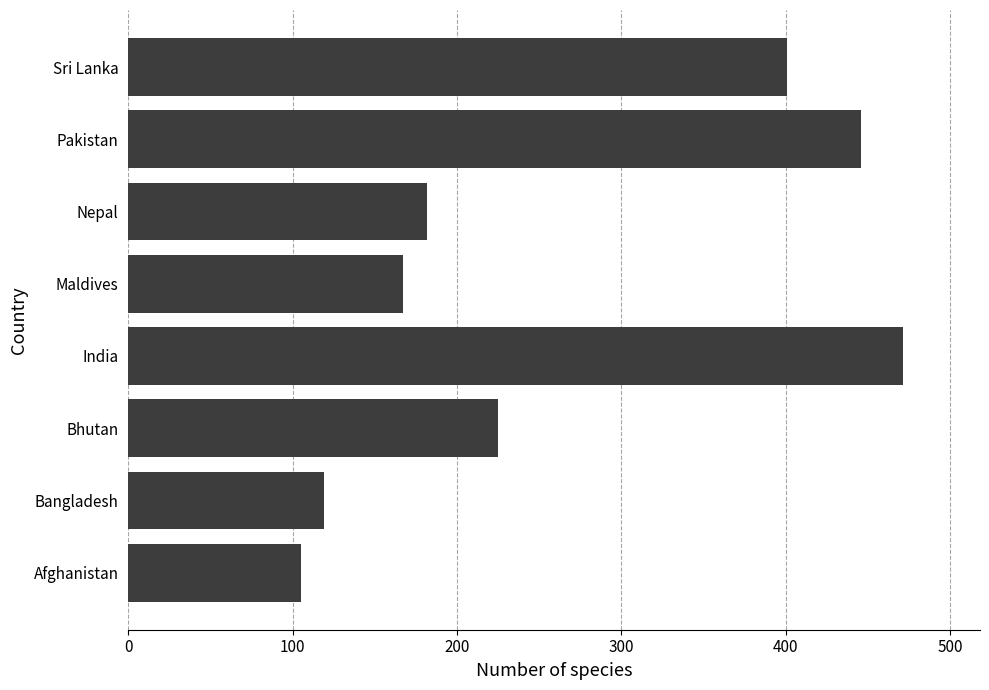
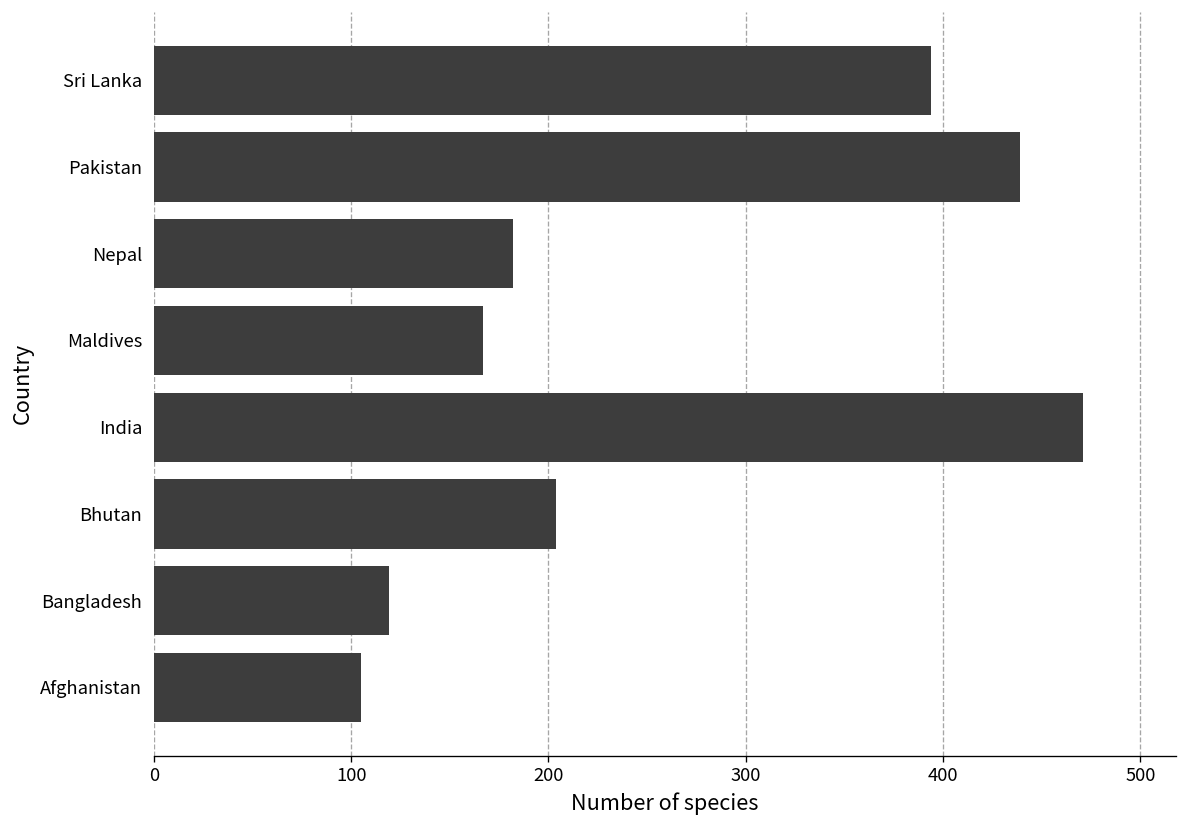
  {
-   "Sri Lanka": 401,
-   "Pakistan": 446,
+   "Sri Lanka": 394,
+   "Pakistan": 439,
    "Nepal": 182,
    "Maldives": 167,
    "India": 471,
-   "Bhutan": 225,
+   "Bhutan": 204,
    "Bangladesh": 119,
    "Afghanistan": 105
  }
